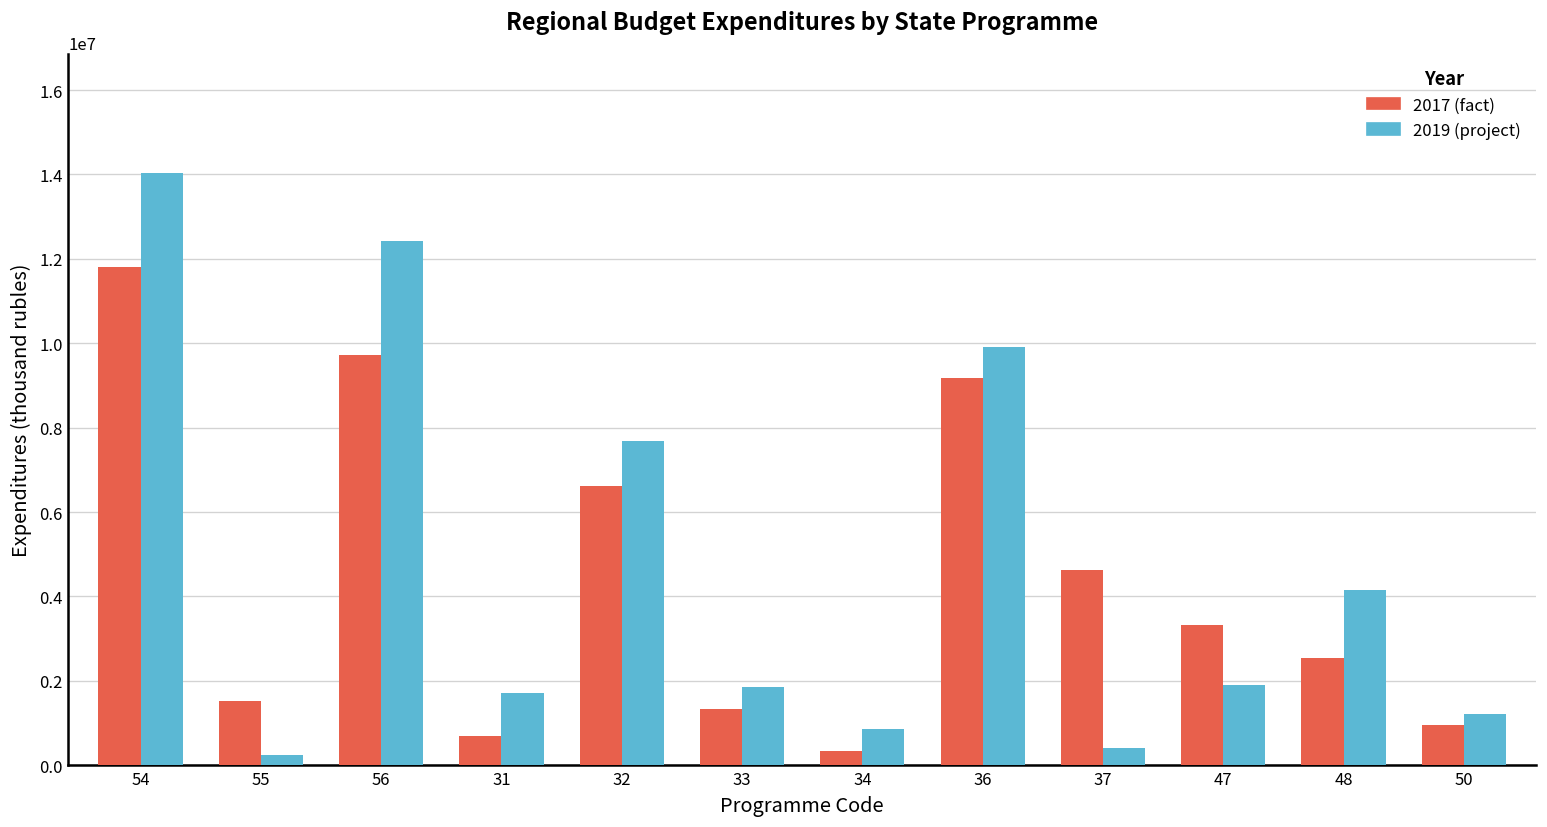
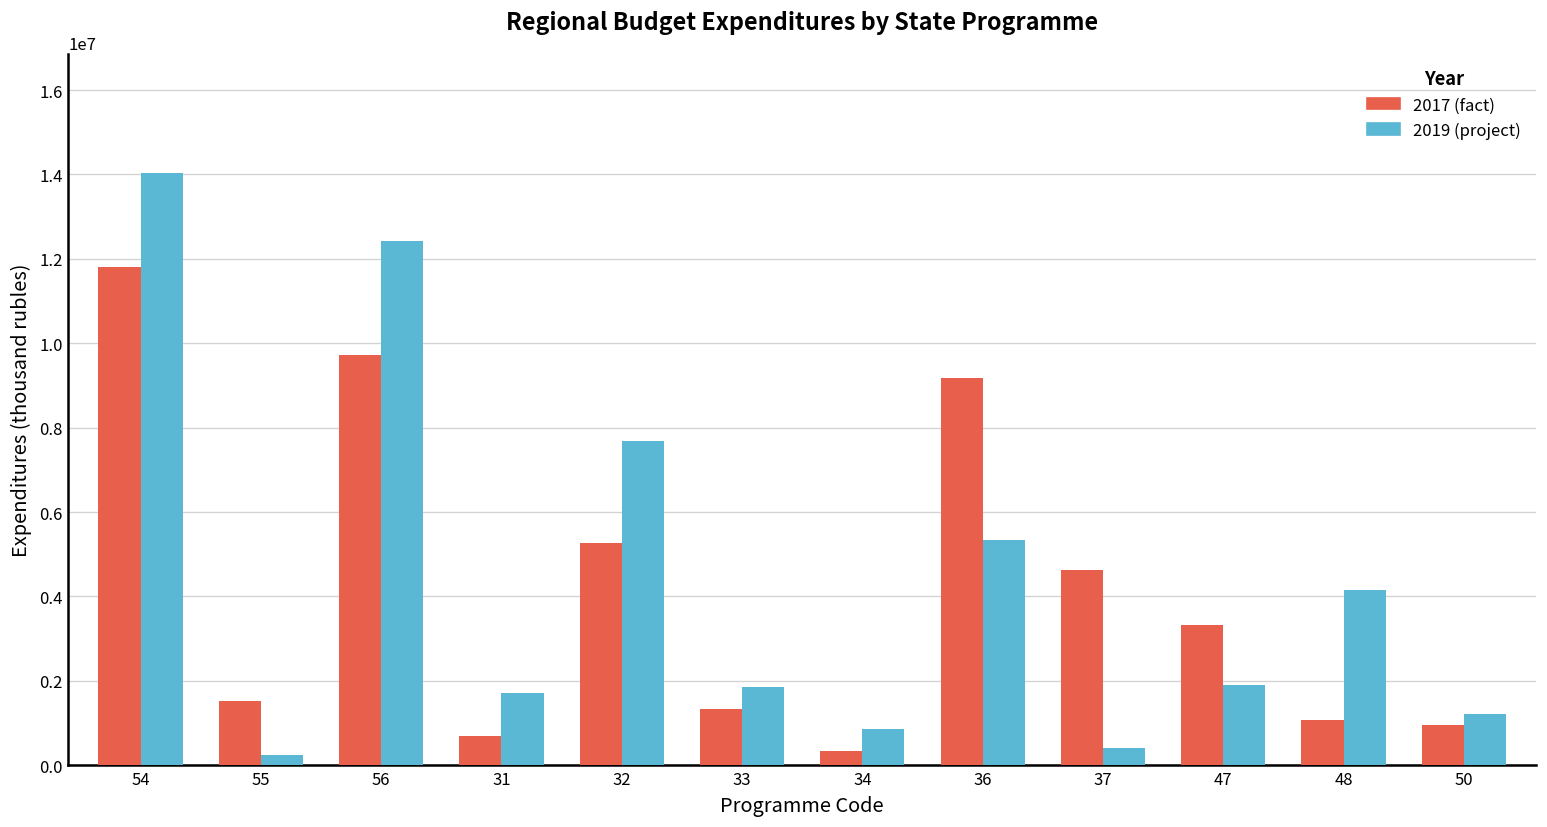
  {
    "2017 (fact)": {
      "54": 11800000,
      "55": 1500000,
      "56": 9700000,
      "31": 700000,
-     "32": 6600000,
+     "32": 5300000,
      "33": 1300000,
      "34": 300000,
      "36": 9200000,
      "37": 4600000,
      "47": 3300000,
-     "48": 2500000,
+     "48": 1100000,
      "50": 1000000
    },
    "2019 (project)": {
      "54": 14000000,
      "55": 200000,
      "56": 12400000,
      "31": 1700000,
      "32": 7700000,
      "33": 1900000,
      "34": 900000,
-     "36": 9900000,
+     "36": 5300000,
      "37": 400000,
      "47": 1900000,
      "48": 4100000,
      "50": 1200000
    }
  }
